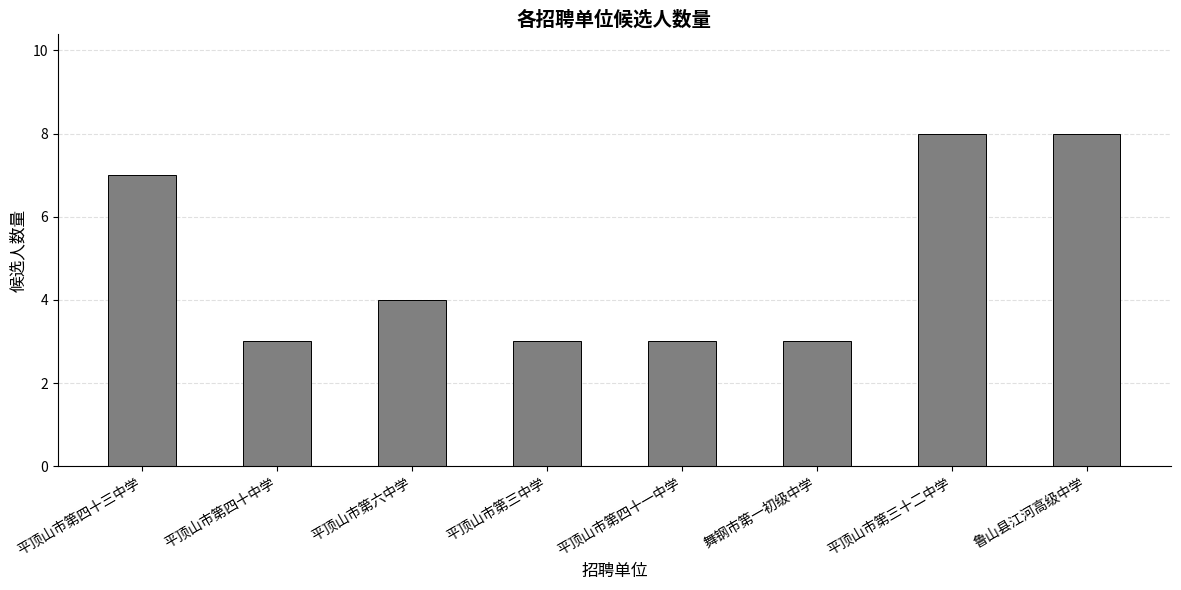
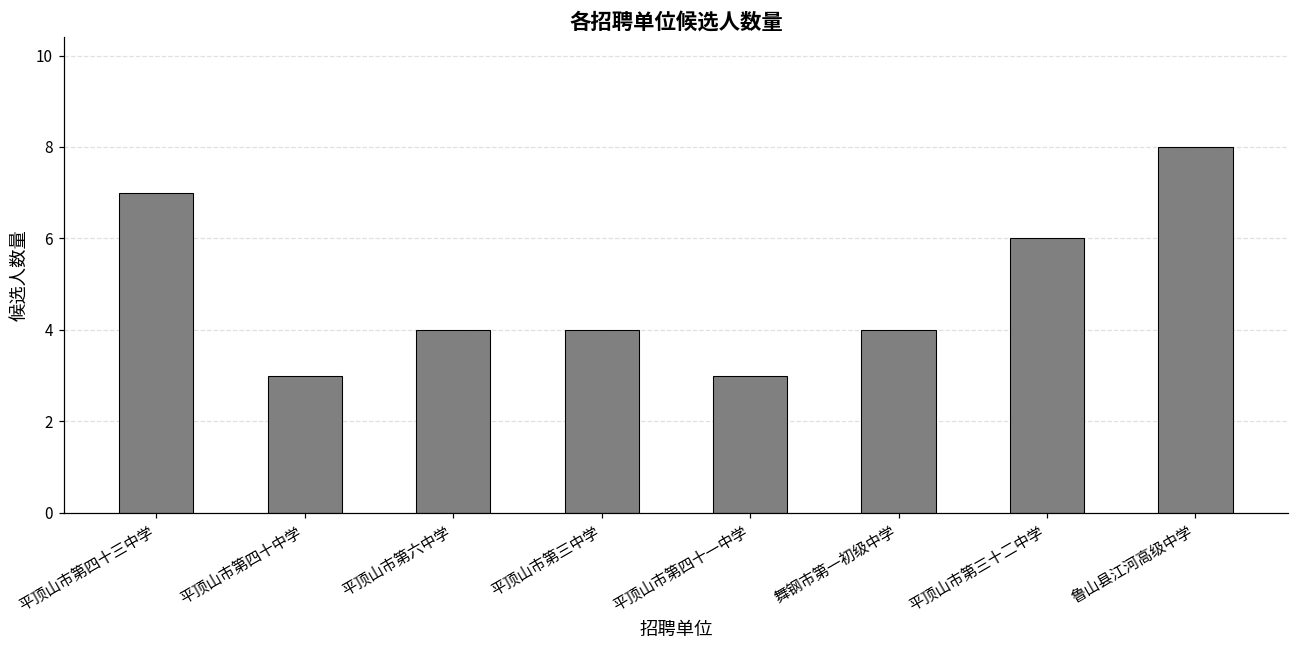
  {
    "平顶山市第四十三中学": 7,
    "平顶山市第四十中学": 3,
    "平顶山市第六中学": 4,
-   "平顶山市第三中学": 3,
+   "平顶山市第三中学": 4,
    "平顶山市第四十一中学": 3,
-   "舞钢市第一初级中学": 3,
-   "平顶山市第三十二中学": 8,
+   "舞钢市第一初级中学": 4,
+   "平顶山市第三十二中学": 6,
    "鲁山县江河高级中学": 8
  }
